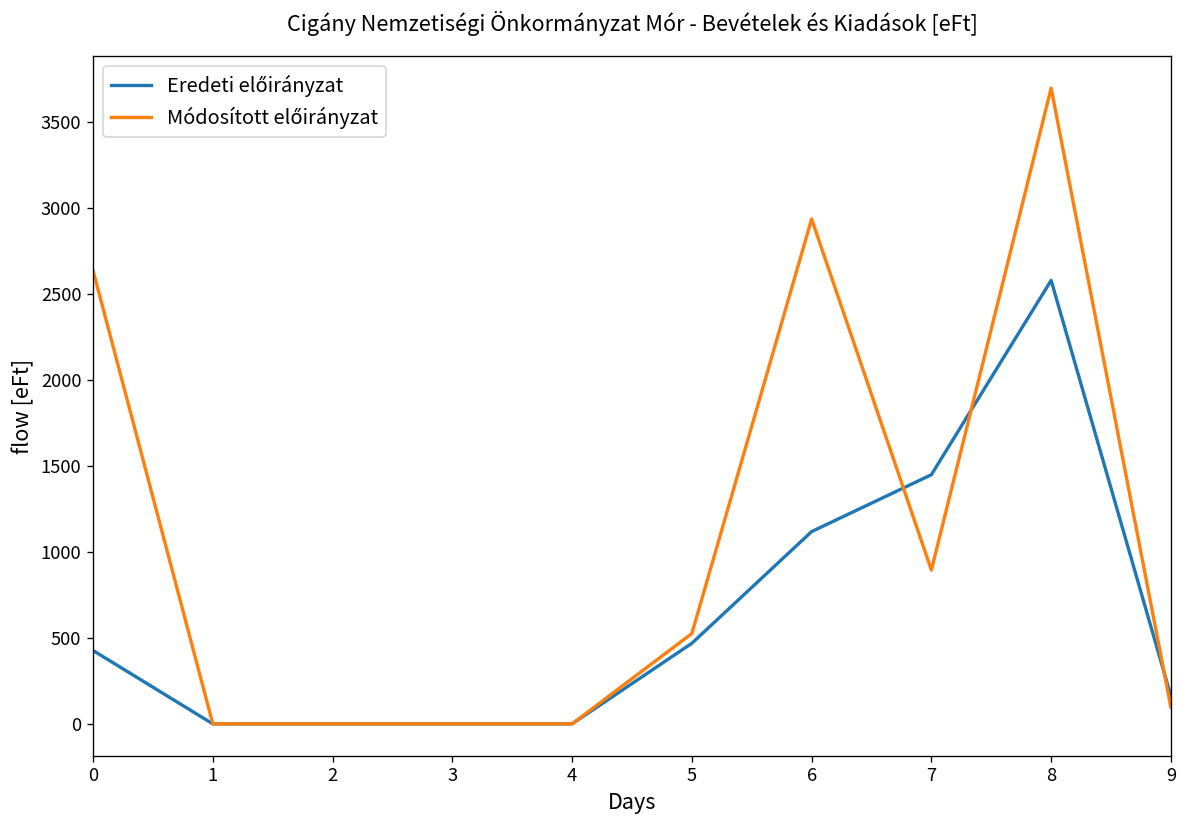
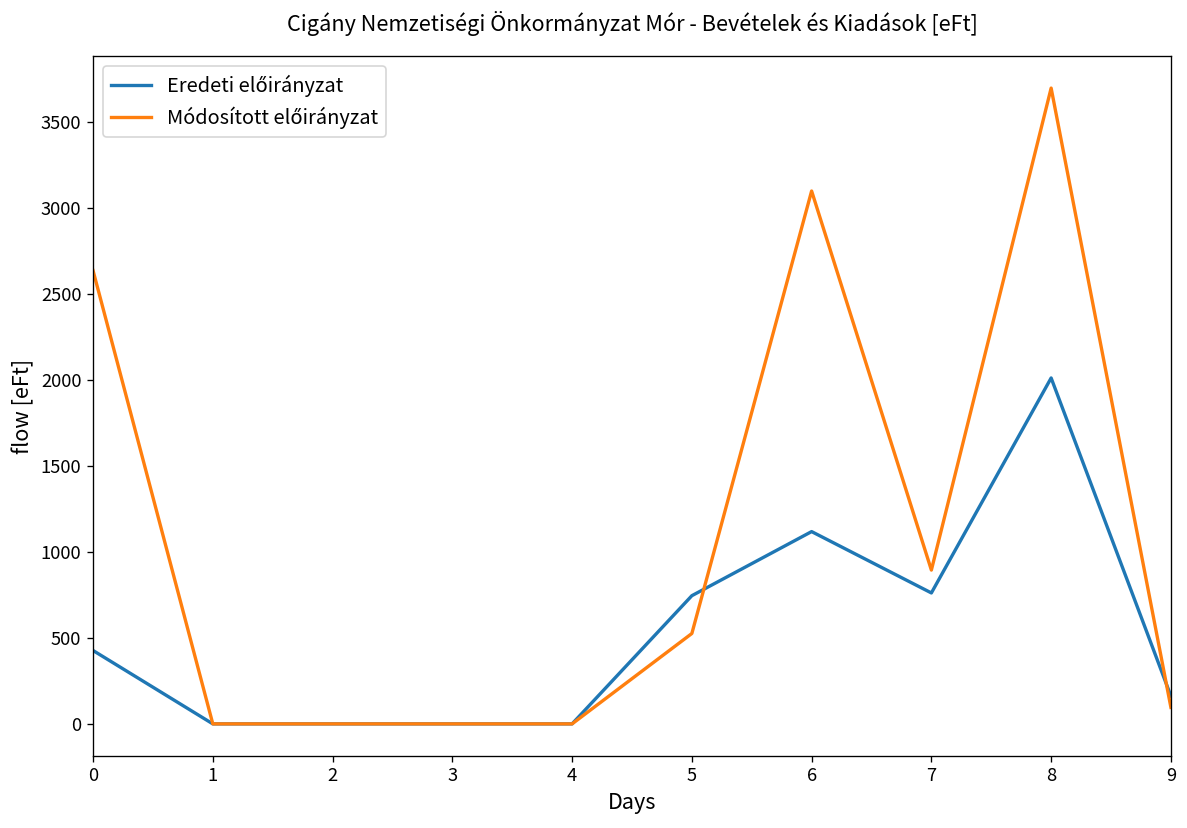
  {
    "Eredeti előirányzat": {
      "0": 430,
-     "5": 470,
+     "5": 750,
      "6": 1120,
-     "7": 1450,
-     "8": 2580,
+     "7": 760,
+     "8": 2010,
      "9": 160
    },
    "Módosított előirányzat": {
      "0": 2640,
      "5": 530,
-     "6": 2940,
+     "6": 3100,
      "7": 900,
      "8": 3700,
      "9": 100
    }
  }
